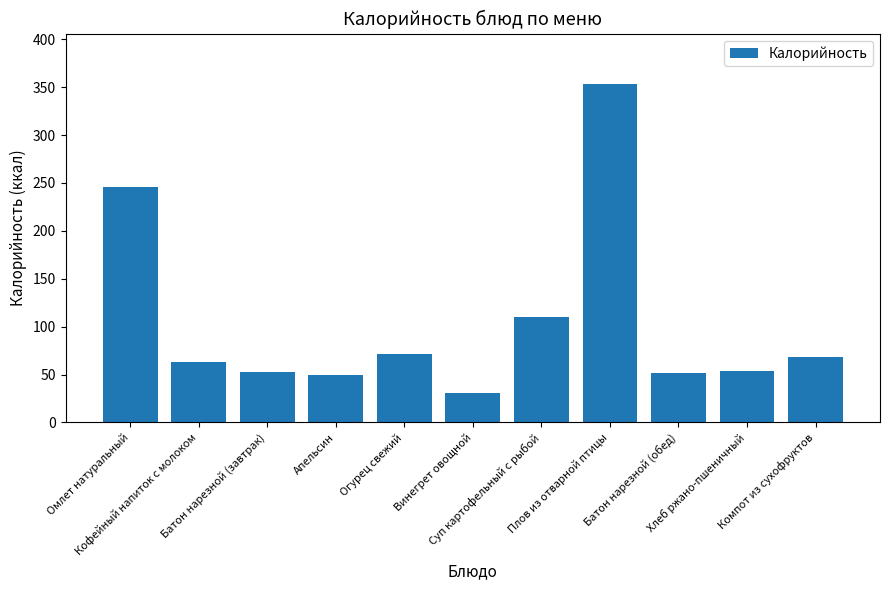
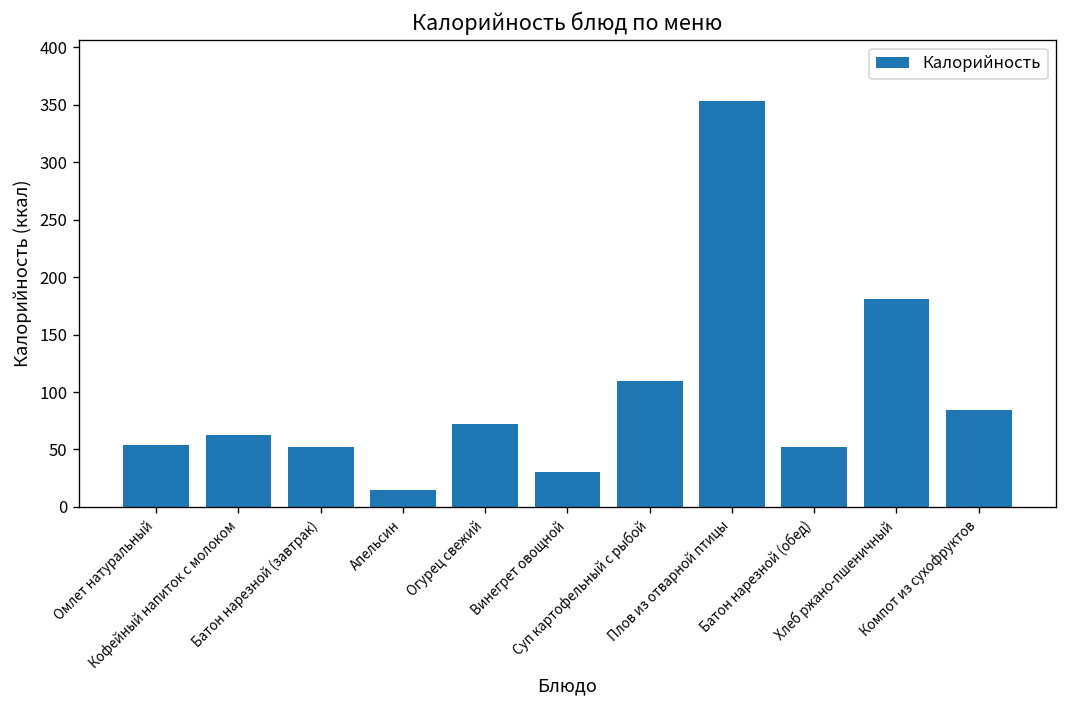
  {
-   "Омлет натуральный": 250,
+   "Омлет натуральный": 50,
    "Кофейный напиток с молоком": 60,
    "Батон нарезной (завтрак)": 50,
-   "Апельсин": 50,
+   "Апельсин": 20,
    "Огурец свежий": 70,
    "Винегрет овощной": 30,
    "Суп картофельный с рыбой": 110,
    "Плов из отварной птицы": 350,
    "Батон нарезной (обед)": 50,
-   "Хлеб ржано-пшеничный": 50,
-   "Компот из сухофруктов": 70
+   "Хлеб ржано-пшеничный": 180,
+   "Компот из сухофруктов": 80
  }
